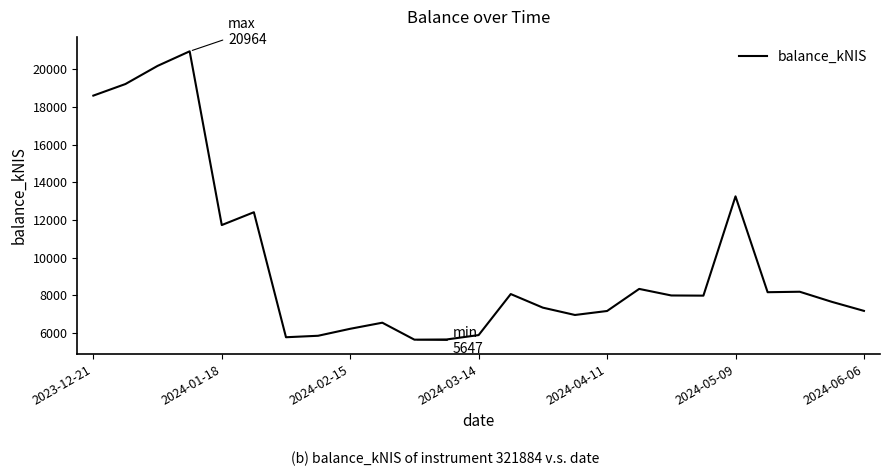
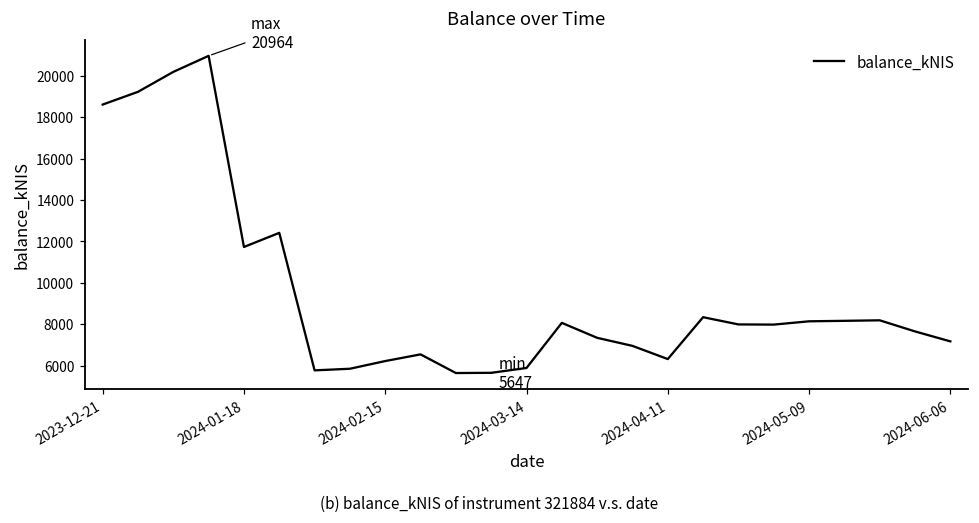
  {
    "2023-12-21": 18600,
    "2024-01-18": 11700,
    "2024-02-15": 6200,
-   "2024-04-11": 7200,
-   "2024-05-09": 13300,
+   "2024-04-11": 6300,
+   "2024-05-09": 8100,
    "2024-06-06": 7200
  }
